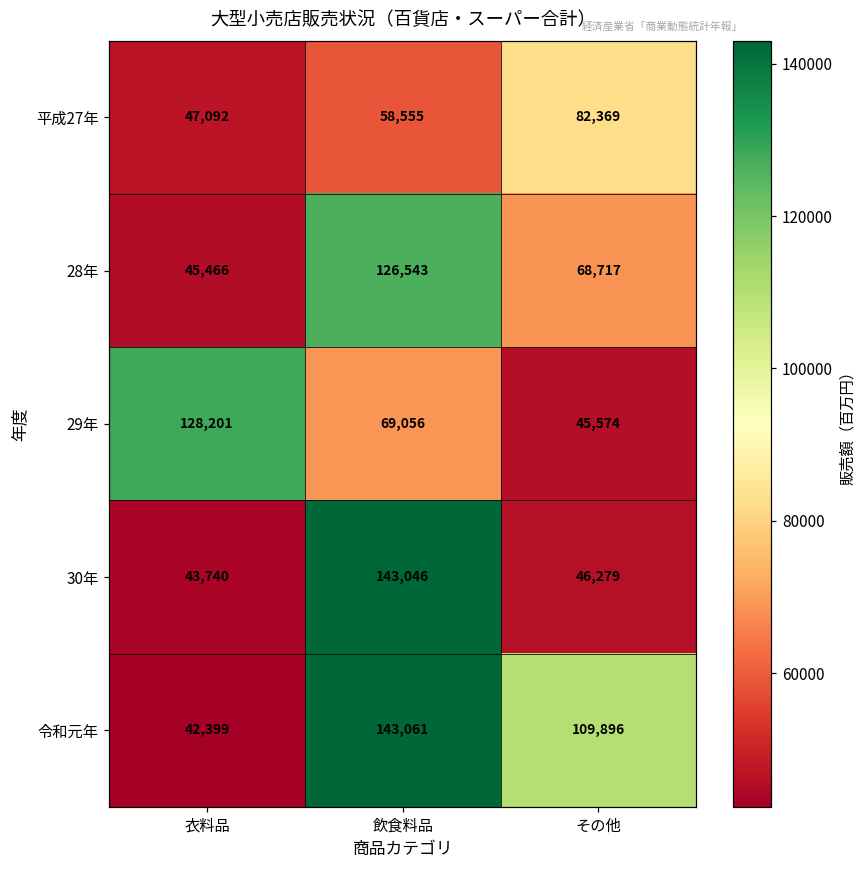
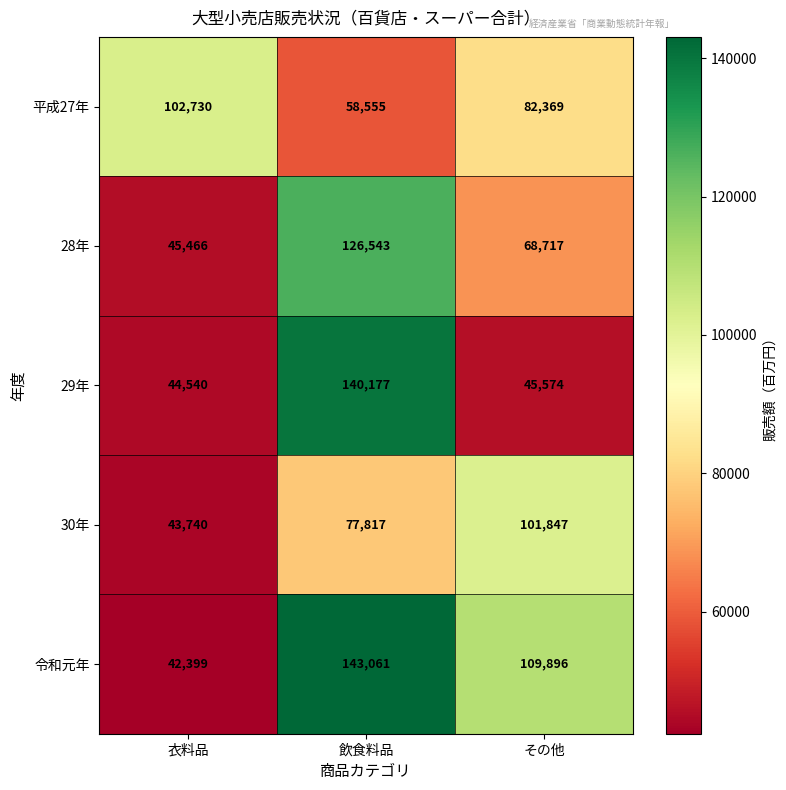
  {
    "平成27年": {
-     "衣料品": "47,092",
+     "衣料品": "102,730",
      "飲食料品": "58,555",
      "その他": "82,369"
    },
    "28年": {
      "衣料品": "45,466",
      "飲食料品": "126,543",
      "その他": "68,717"
    },
    "29年": {
-     "衣料品": "128,201",
-     "飲食料品": "69,056",
+     "衣料品": "44,540",
+     "飲食料品": "140,177",
      "その他": "45,574"
    },
    "30年": {
      "衣料品": "43,740",
-     "飲食料品": "143,046",
-     "その他": "46,279"
+     "飲食料品": "77,817",
+     "その他": "101,847"
    },
    "令和元年": {
      "衣料品": "42,399",
      "飲食料品": "143,061",
      "その他": "109,896"
    }
  }
